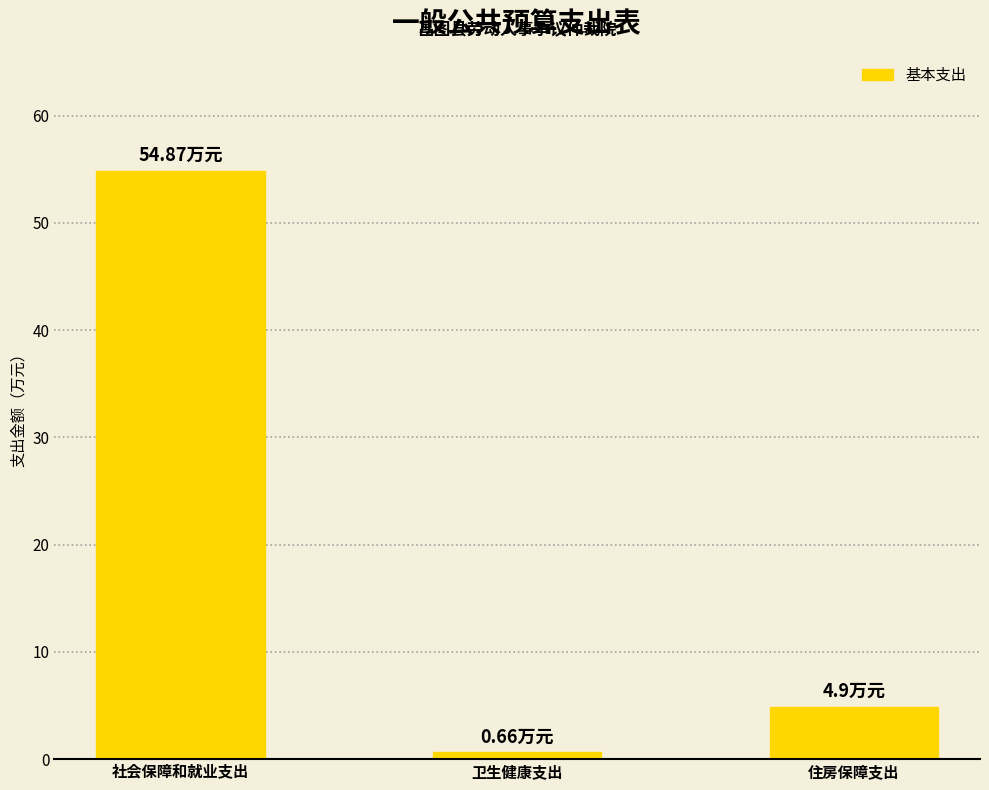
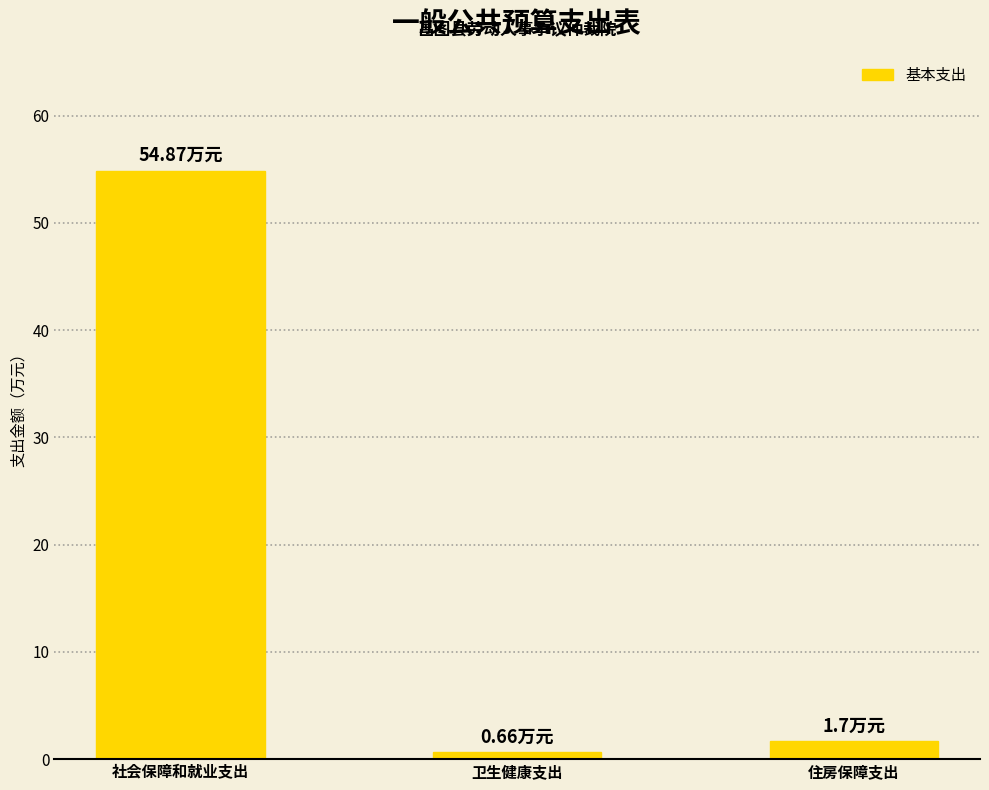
  {
    "社会保障和就业支出": 54.87,
    "卫生健康支出": 0.66,
-   "住房保障支出": 4.9
+   "住房保障支出": 1.7
  }
